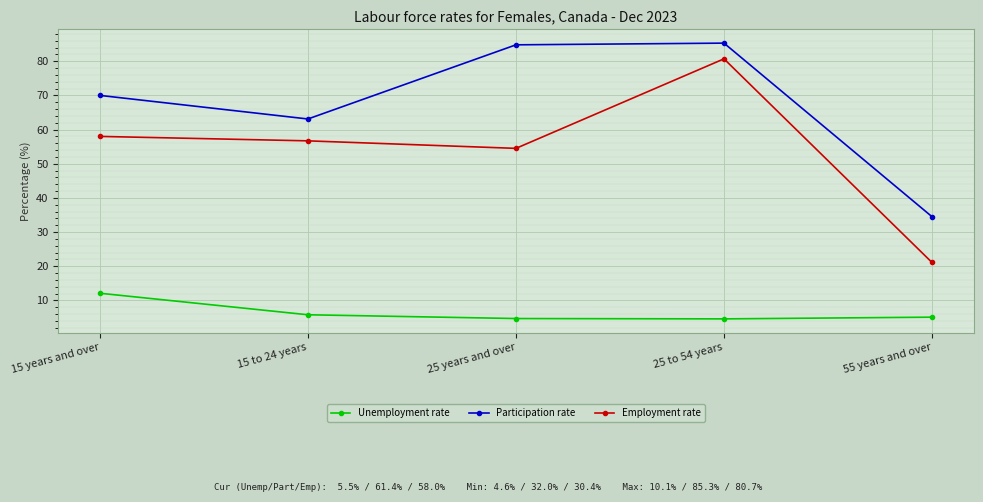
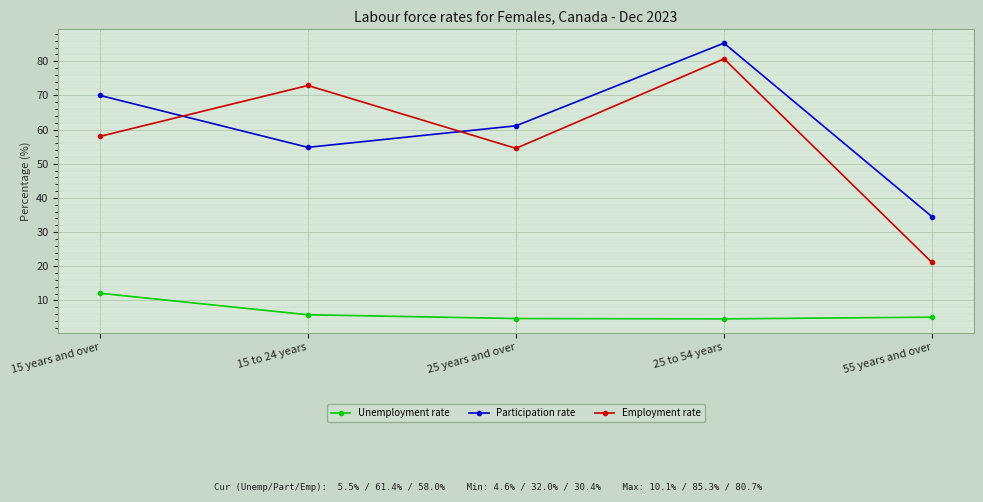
  {
    "Unemployment rate": {
      "15 years and over": 12,
      "15 to 24 years": 6,
      "25 years and over": 5,
      "25 to 54 years": 5,
      "55 years and over": 5
    },
    "Participation rate": {
      "15 years and over": 70,
-     "15 to 24 years": 63,
-     "25 years and over": 85,
+     "15 to 24 years": 55,
+     "25 years and over": 61,
      "25 to 54 years": 85,
      "55 years and over": 35
    },
    "Employment rate": {
      "15 years and over": 58,
-     "15 to 24 years": 57,
+     "15 to 24 years": 73,
      "25 years and over": 55,
      "25 to 54 years": 81,
      "55 years and over": 21
    }
  }
